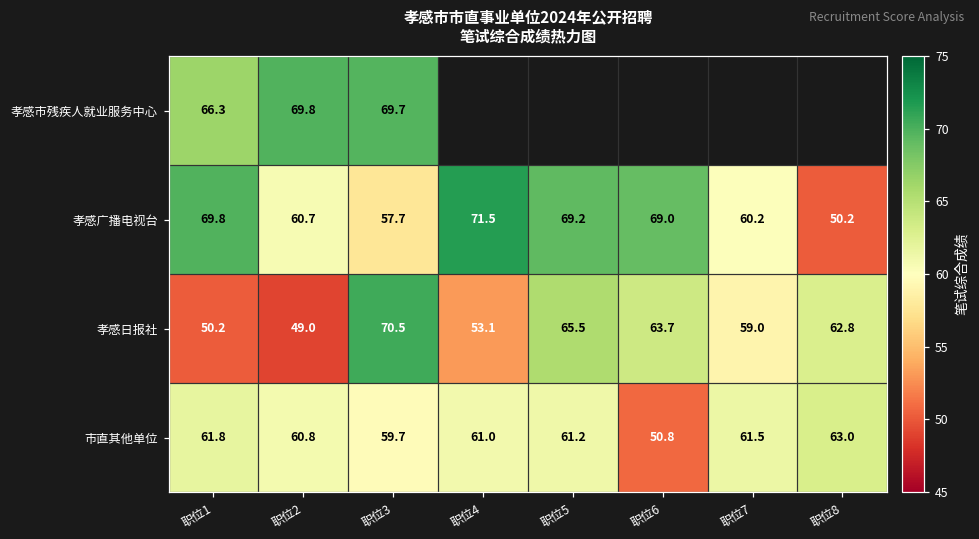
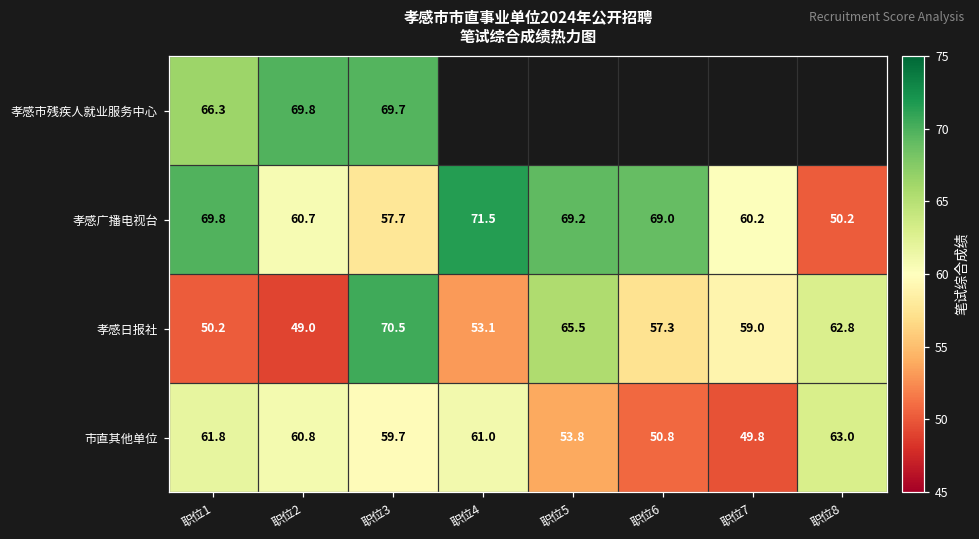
  {
    "孝感市残疾人就业服务中心": {
      "职位1": 66.3,
      "职位2": 69.8,
      "职位3": 69.7
    },
    "孝感广播电视台": {
      "职位1": 69.8,
      "职位2": 60.7,
      "职位3": 57.7,
      "职位4": 71.5,
      "职位5": 69.2,
      "职位6": 69.0,
      "职位7": 60.2,
      "职位8": 50.2
    },
    "孝感日报社": {
      "职位1": 50.2,
      "职位2": 49.0,
      "职位3": 70.5,
      "职位4": 53.1,
      "职位5": 65.5,
-     "职位6": 63.7,
+     "职位6": 57.3,
      "职位7": 59.0,
      "职位8": 62.8
    },
    "市直其他单位": {
      "职位1": 61.8,
      "职位2": 60.8,
      "职位3": 59.7,
      "职位4": 61.0,
-     "职位5": 61.2,
+     "职位5": 53.8,
      "职位6": 50.8,
-     "职位7": 61.5,
+     "职位7": 49.8,
      "职位8": 63.0
    }
  }
